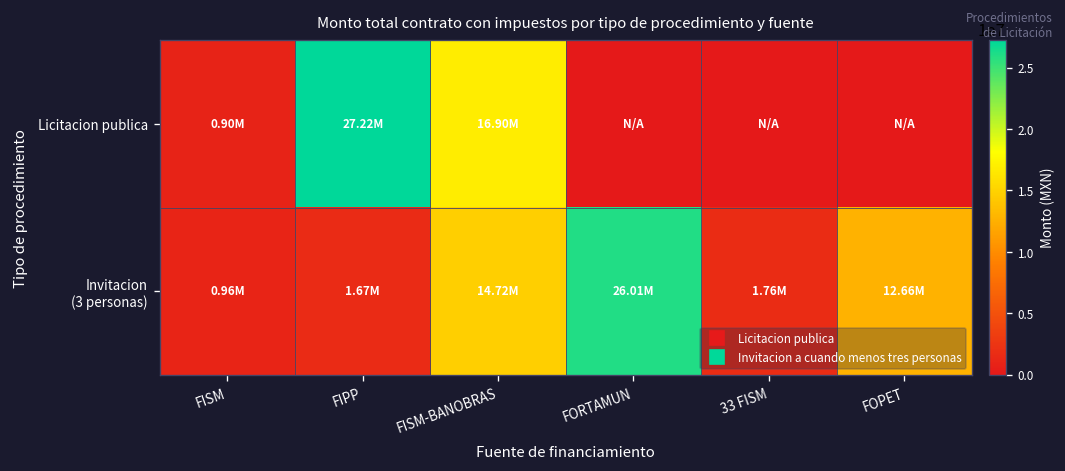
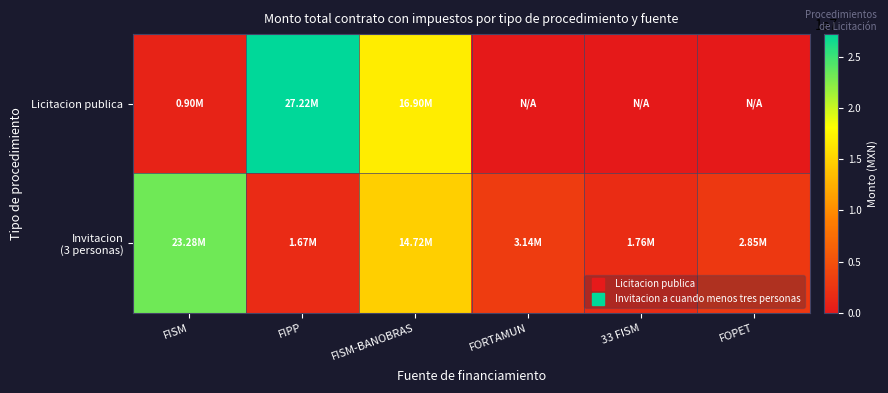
  {
    "Licitacion publica": {
      "FISM": "0.90M",
      "FIPP": "27.22M",
      "FISM-BANOBRAS": "16.90M"
    },
    "Invitacion (3 personas)": {
-     "FISM": "0.96M",
+     "FISM": "23.28M",
      "FIPP": "1.67M",
      "FISM-BANOBRAS": "14.72M",
-     "FORTAMUN": "26.01M",
+     "FORTAMUN": "3.14M",
      "33 FISM": "1.76M",
-     "FOPET": "12.66M"
+     "FOPET": "2.85M"
    }
  }
